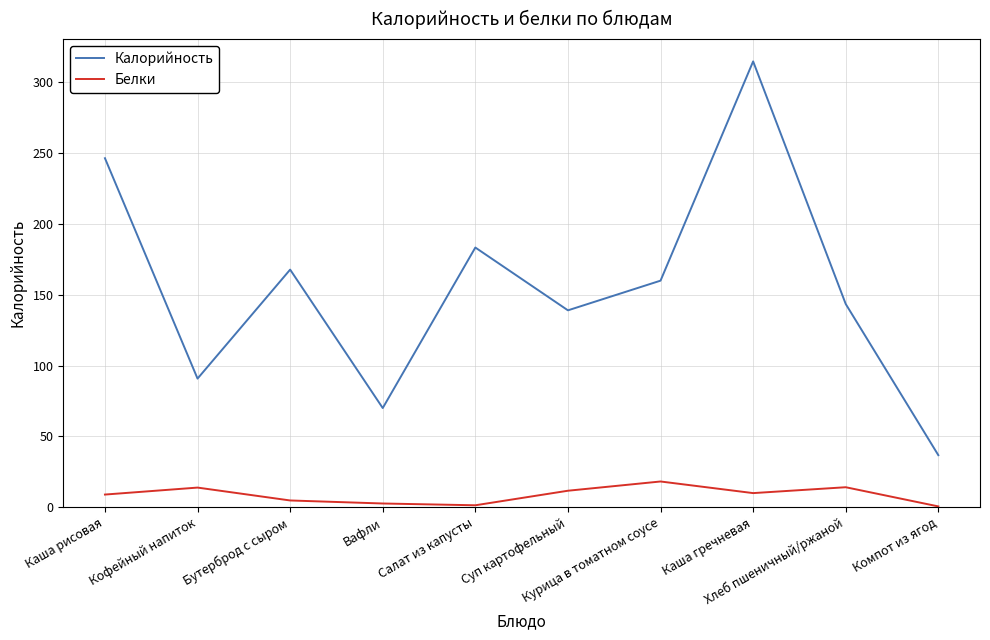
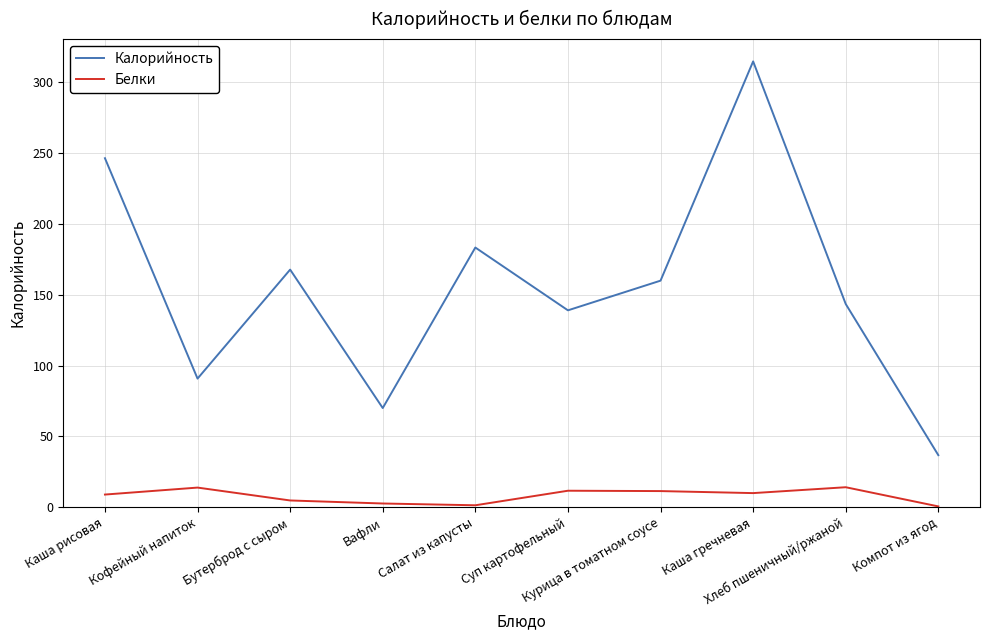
  {
    "Калорийность": {
      "Каша рисовая": 247,
      "Кофейный напиток": 91,
      "Бутерброд с сыром": 168,
      "Вафли": 70,
      "Салат из капусты": 183,
      "Суп картофельный": 139,
      "Курица в томатном соусе": 160,
      "Каша гречневая": 315,
      "Хлеб пшеничный/ржаной": 144,
      "Компот из ягод": 37
    },
    "Белки": {
      "Каша рисовая": 9,
      "Кофейный напиток": 14,
      "Бутерброд с сыром": 5,
      "Вафли": 3,
      "Салат из капусты": 1,
      "Суп картофельный": 12,
-     "Курица в томатном соусе": 18,
+     "Курица в томатном соусе": 11,
      "Каша гречневая": 10,
      "Хлеб пшеничный/ржаной": 14,
      "Компот из ягод": 1
    }
  }
